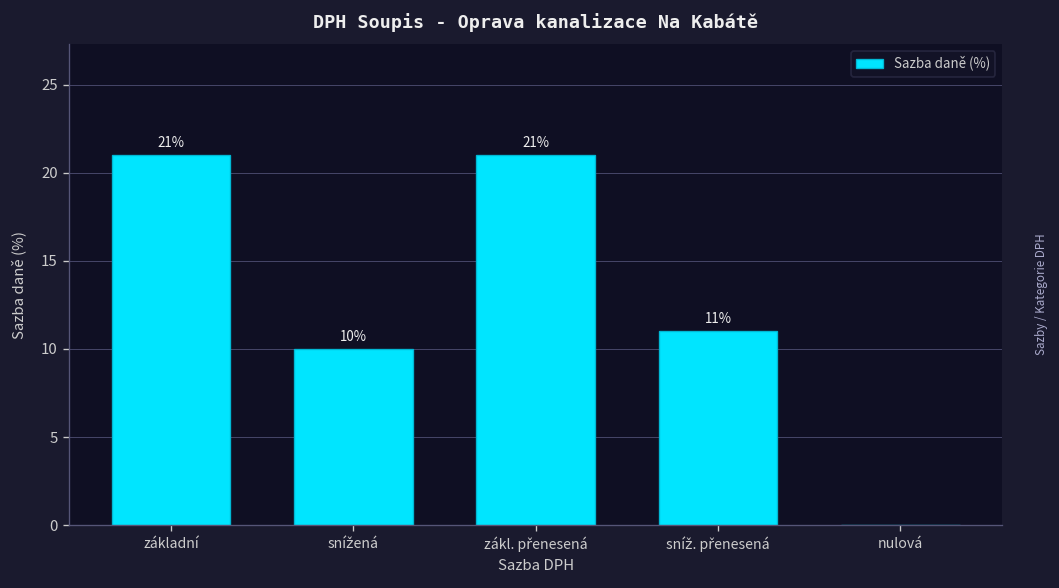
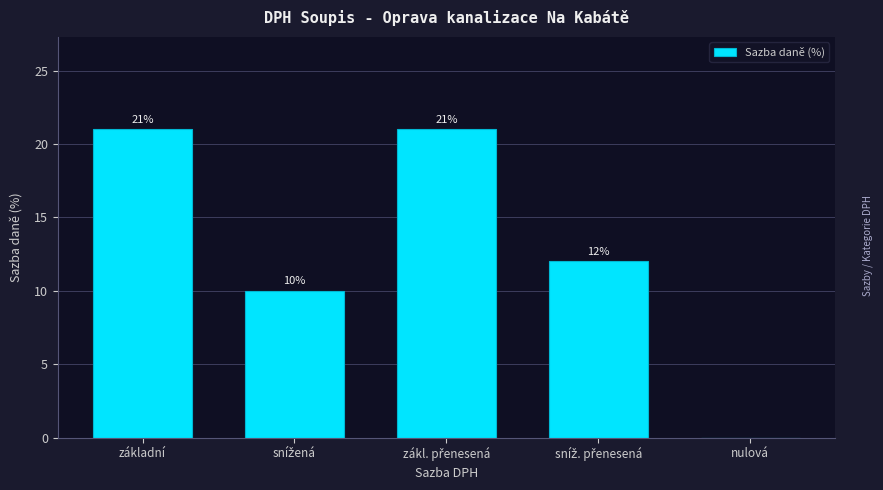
  {
    "základní": "21%",
    "snížená": "10%",
    "zákl. přenesená": "21%",
-   "sníž. přenesená": "11%"
+   "sníž. přenesená": "12%"
  }
